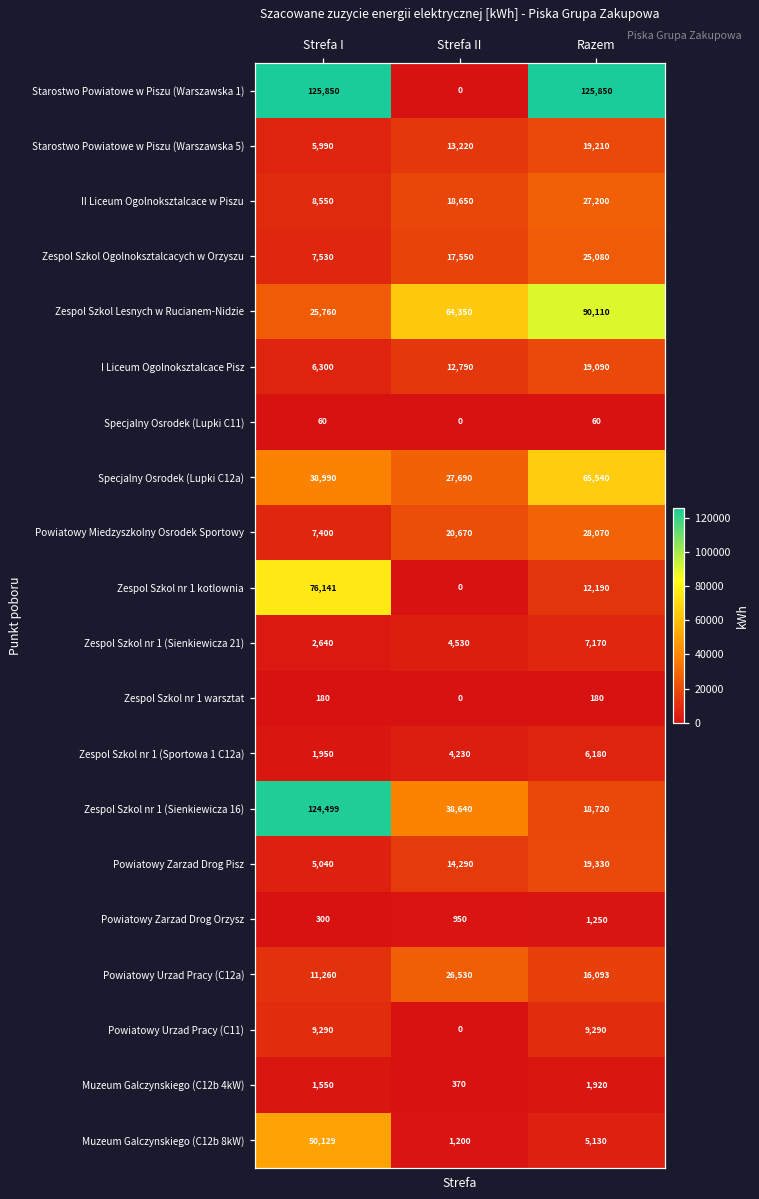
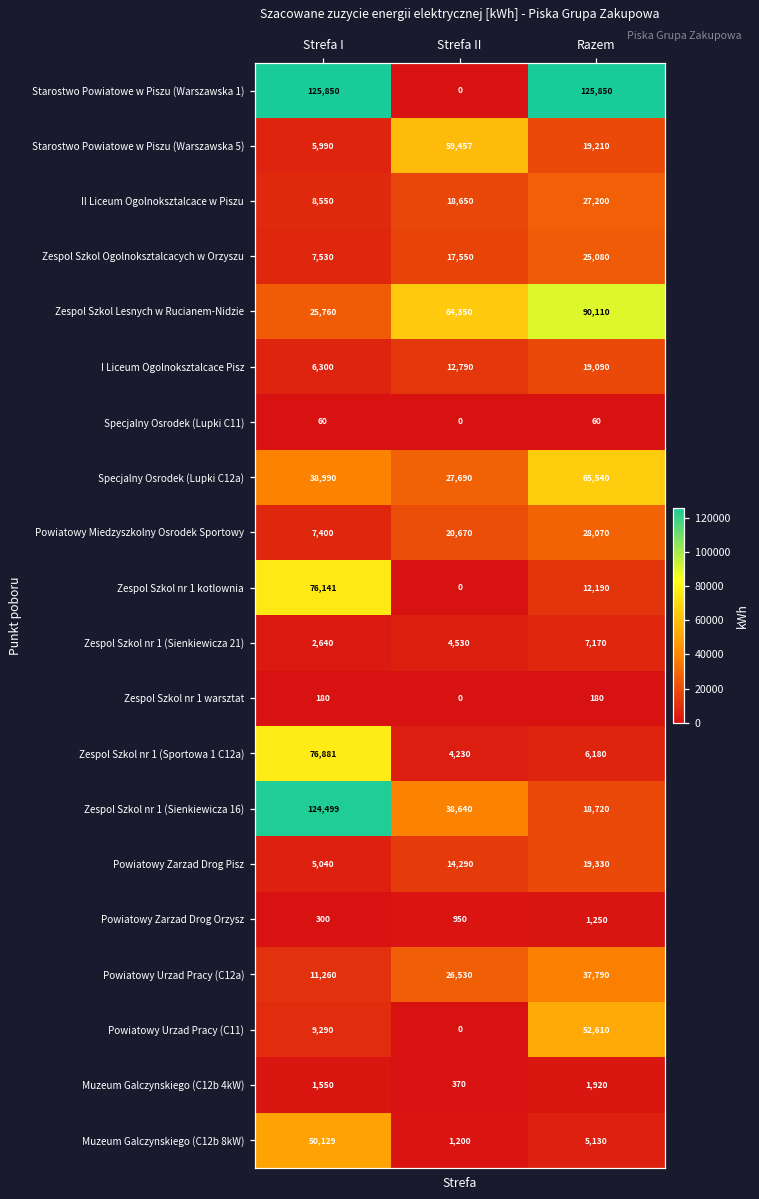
  {
    "Starostwo Powiatowe w Piszu (Warszawska 1)": {
      "Strefa I": "125,850",
      "Strefa II": "0",
      "Razem": "125,850"
    },
    "Starostwo Powiatowe w Piszu (Warszawska 5)": {
      "Strefa I": "5,990",
-     "Strefa II": "13,220",
+     "Strefa II": "59,457",
      "Razem": "19,210"
    },
    "II Liceum Ogolnoksztalcace w Piszu": {
      "Strefa I": "8,550",
      "Strefa II": "18,650",
      "Razem": "27,200"
    },
    "Zespol Szkol Ogolnoksztalcacych w Orzyszu": {
      "Strefa I": "7,530",
      "Strefa II": "17,550",
      "Razem": "25,080"
    },
    "Zespol Szkol Lesnych w Rucianem-Nidzie": {
      "Strefa I": "25,760",
      "Strefa II": "64,350",
      "Razem": "90,110"
    },
    "I Liceum Ogolnoksztalcace Pisz": {
      "Strefa I": "6,300",
      "Strefa II": "12,790",
      "Razem": "19,090"
    },
    "Specjalny Osrodek (Lupki C11)": {
      "Strefa I": "60",
      "Strefa II": "0",
      "Razem": "60"
    },
    "Specjalny Osrodek (Lupki C12a)": {
      "Strefa I": "38,990",
      "Strefa II": "27,690",
      "Razem": "65,540"
    },
    "Powiatowy Miedzyszkolny Osrodek Sportowy": {
      "Strefa I": "7,400",
      "Strefa II": "20,670",
      "Razem": "28,070"
    },
    "Zespol Szkol nr 1 kotlownia": {
      "Strefa I": "76,141",
      "Strefa II": "0",
      "Razem": "12,190"
    },
    "Zespol Szkol nr 1 (Sienkiewicza 21)": {
      "Strefa I": "2,640",
      "Strefa II": "4,530",
      "Razem": "7,170"
    },
    "Zespol Szkol nr 1 warsztat": {
      "Strefa I": "180",
      "Strefa II": "0",
      "Razem": "180"
    },
    "Zespol Szkol nr 1 (Sportowa 1 C12a)": {
-     "Strefa I": "1,950",
+     "Strefa I": "76,881",
      "Strefa II": "4,230",
      "Razem": "6,180"
    },
    "Zespol Szkol nr 1 (Sienkiewicza 16)": {
      "Strefa I": "124,499",
      "Strefa II": "38,640",
      "Razem": "18,720"
    },
    "Powiatowy Zarzad Drog Pisz": {
      "Strefa I": "5,040",
      "Strefa II": "14,290",
      "Razem": "19,330"
    },
    "Powiatowy Zarzad Drog Orzysz": {
      "Strefa I": "300",
      "Strefa II": "950",
      "Razem": "1,250"
    },
    "Powiatowy Urzad Pracy (C12a)": {
      "Strefa I": "11,260",
      "Strefa II": "26,530",
-     "Razem": "16,093"
+     "Razem": "37,790"
    },
    "Powiatowy Urzad Pracy (C11)": {
      "Strefa I": "9,290",
      "Strefa II": "0",
-     "Razem": "9,290"
+     "Razem": "52,610"
    },
    "Muzeum Galczynskiego (C12b 4kW)": {
      "Strefa I": "1,550",
      "Strefa II": "370",
      "Razem": "1,920"
    },
    "Muzeum Galczynskiego (C12b 8kW)": {
      "Strefa I": "50,129",
      "Strefa II": "1,200",
      "Razem": "5,130"
    }
  }
